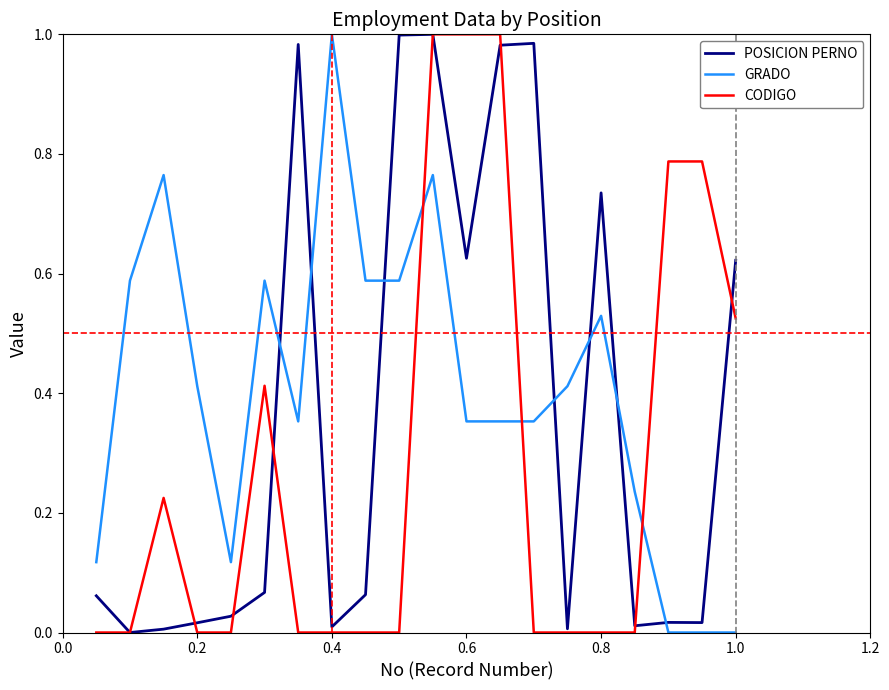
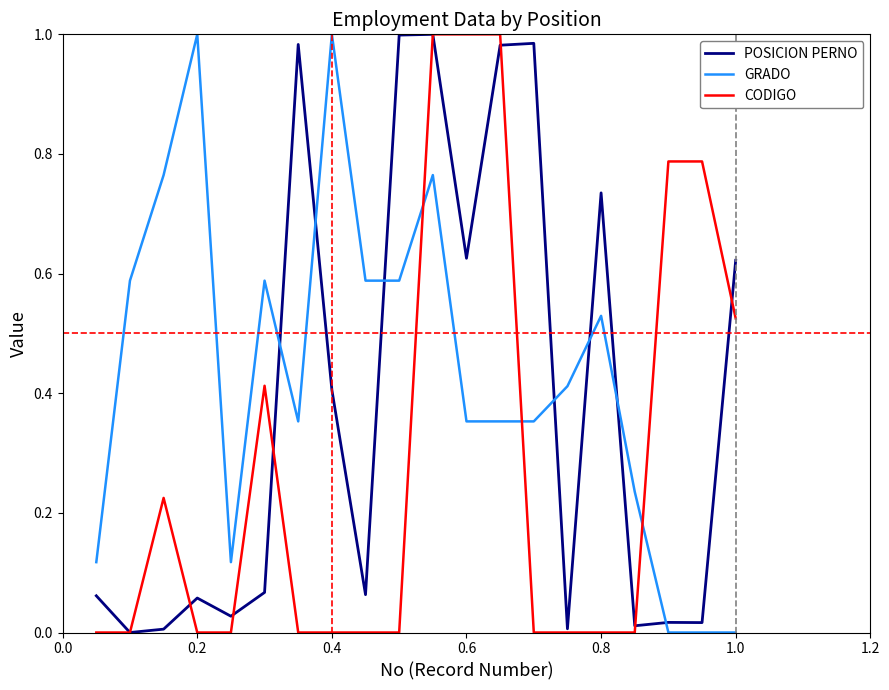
  {
    "POSICION PERNO": {
-     "0.2": 0.02,
-     "0.4": 0.01,
+     "0.2": 0.06,
+     "0.4": 0.41,
      "0.6": 0.63,
      "0.8": 0.73,
      "1.0": 0.62
    },
    "GRADO": {
-     "0.2": 0.41,
+     "0.2": 1.00,
      "0.4": 1.00,
      "0.6": 0.35,
      "0.8": 0.53,
      "1.0": 0.00
    },
    "CODIGO": {
      "0.2": 0.00,
      "0.4": 0.00,
      "0.6": 1.00,
      "0.8": 0.00,
      "1.0": 0.53
    }
  }
